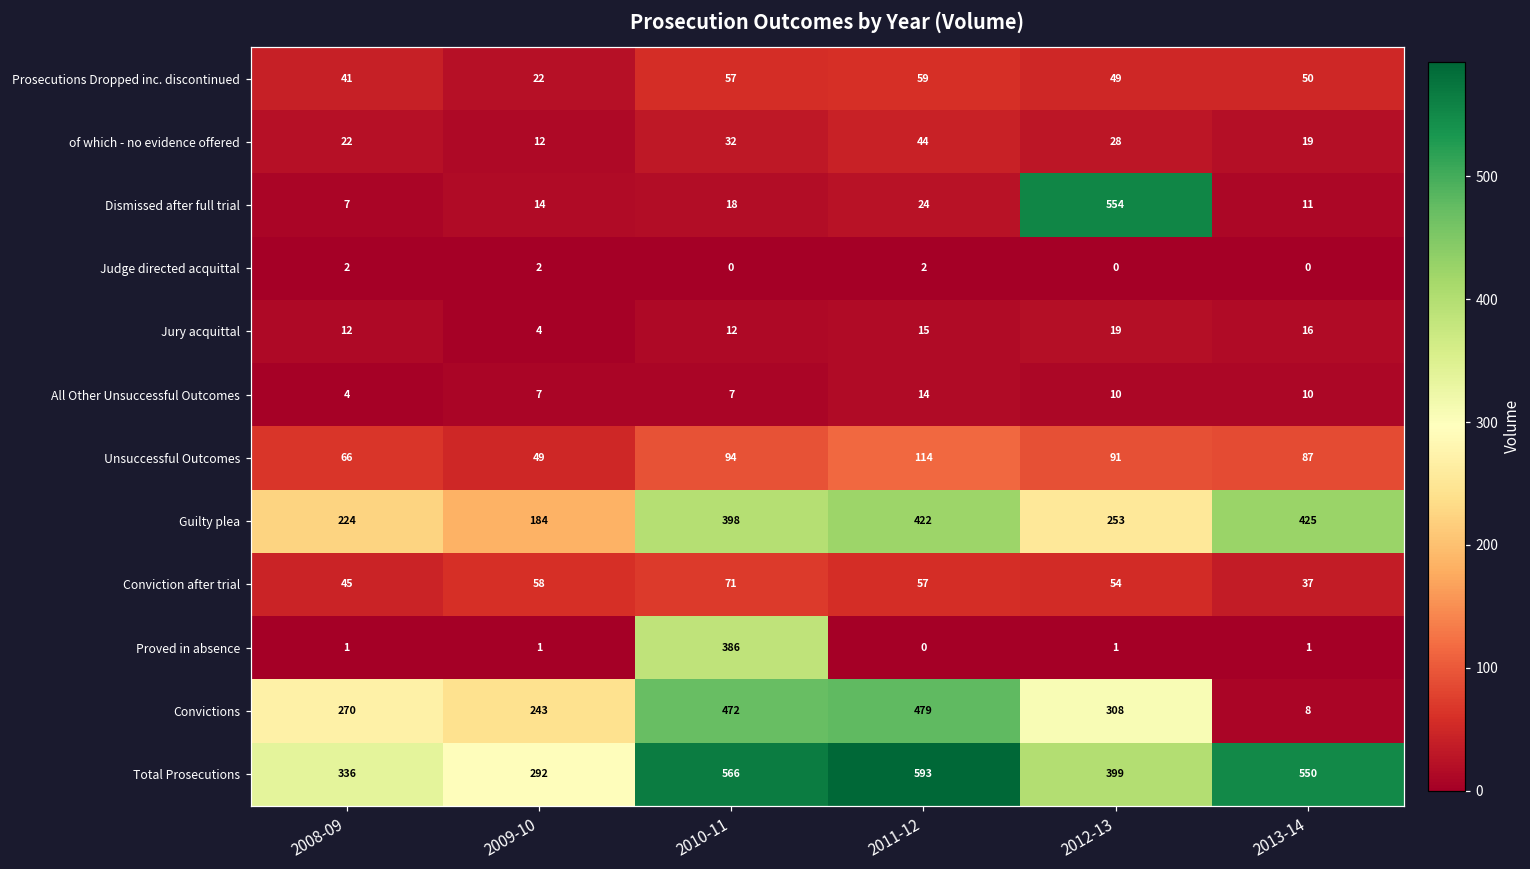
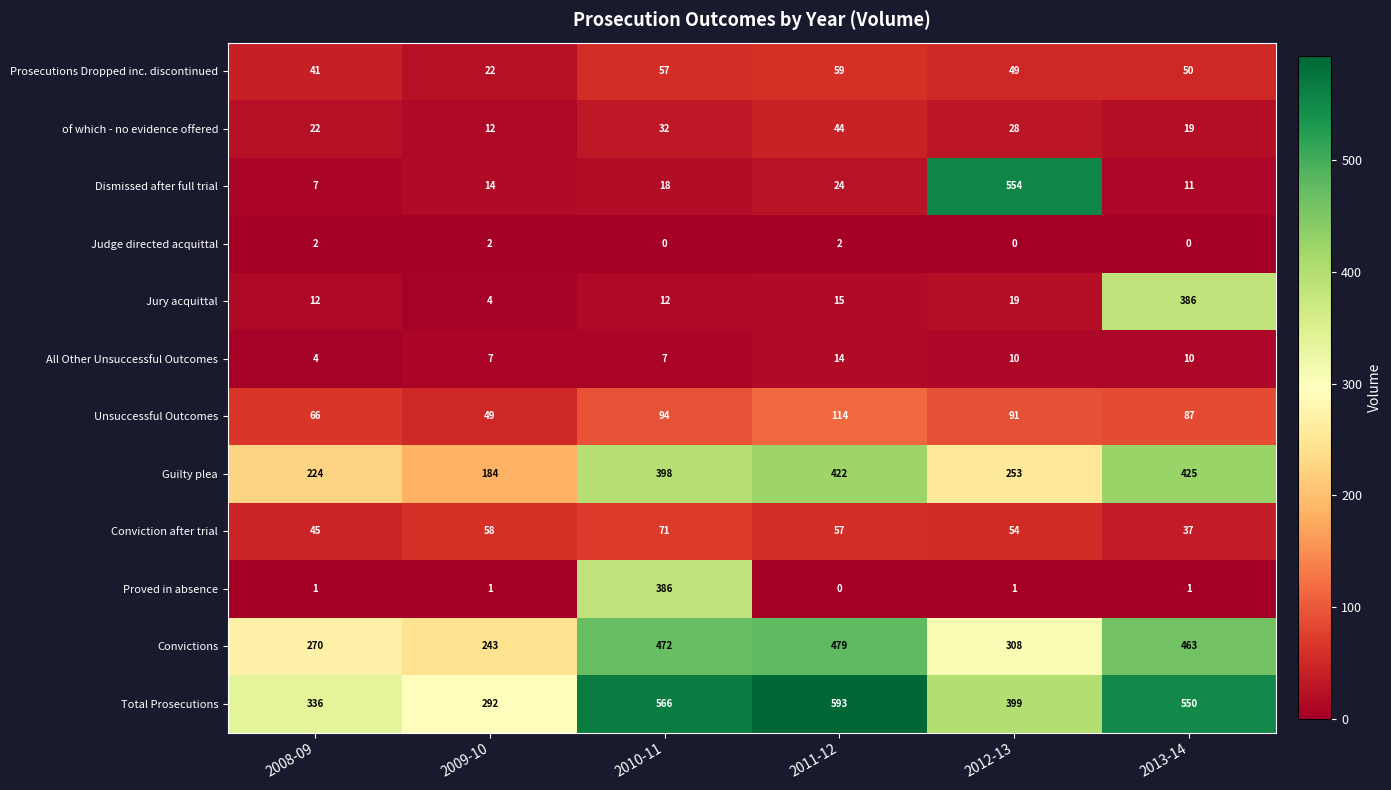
  {
    "Prosecutions Dropped inc. discontinued": {
      "2008-09": 41,
      "2009-10": 22,
      "2010-11": 57,
      "2011-12": 59,
      "2012-13": 49,
      "2013-14": 50
    },
    "of which - no evidence offered": {
      "2008-09": 22,
      "2009-10": 12,
      "2010-11": 32,
      "2011-12": 44,
      "2012-13": 28,
      "2013-14": 19
    },
    "Dismissed after full trial": {
      "2008-09": 7,
      "2009-10": 14,
      "2010-11": 18,
      "2011-12": 24,
      "2012-13": 554,
      "2013-14": 11
    },
    "Judge directed acquittal": {
      "2008-09": 2,
      "2009-10": 2,
      "2010-11": 0,
      "2011-12": 2,
      "2012-13": 0,
      "2013-14": 0
    },
    "Jury acquittal": {
      "2008-09": 12,
      "2009-10": 4,
      "2010-11": 12,
      "2011-12": 15,
      "2012-13": 19,
-     "2013-14": 16
+     "2013-14": 386
    },
    "All Other Unsuccessful Outcomes": {
      "2008-09": 4,
      "2009-10": 7,
      "2010-11": 7,
      "2011-12": 14,
      "2012-13": 10,
      "2013-14": 10
    },
    "Unsuccessful Outcomes": {
      "2008-09": 66,
      "2009-10": 49,
      "2010-11": 94,
      "2011-12": 114,
      "2012-13": 91,
      "2013-14": 87
    },
    "Guilty plea": {
      "2008-09": 224,
      "2009-10": 184,
      "2010-11": 398,
      "2011-12": 422,
      "2012-13": 253,
      "2013-14": 425
    },
    "Conviction after trial": {
      "2008-09": 45,
      "2009-10": 58,
      "2010-11": 71,
      "2011-12": 57,
      "2012-13": 54,
      "2013-14": 37
    },
    "Proved in absence": {
      "2008-09": 1,
      "2009-10": 1,
      "2010-11": 386,
      "2011-12": 0,
      "2012-13": 1,
      "2013-14": 1
    },
    "Convictions": {
      "2008-09": 270,
      "2009-10": 243,
      "2010-11": 472,
      "2011-12": 479,
      "2012-13": 308,
-     "2013-14": 8
+     "2013-14": 463
    },
    "Total Prosecutions": {
      "2008-09": 336,
      "2009-10": 292,
      "2010-11": 566,
      "2011-12": 593,
      "2012-13": 399,
      "2013-14": 550
    }
  }
